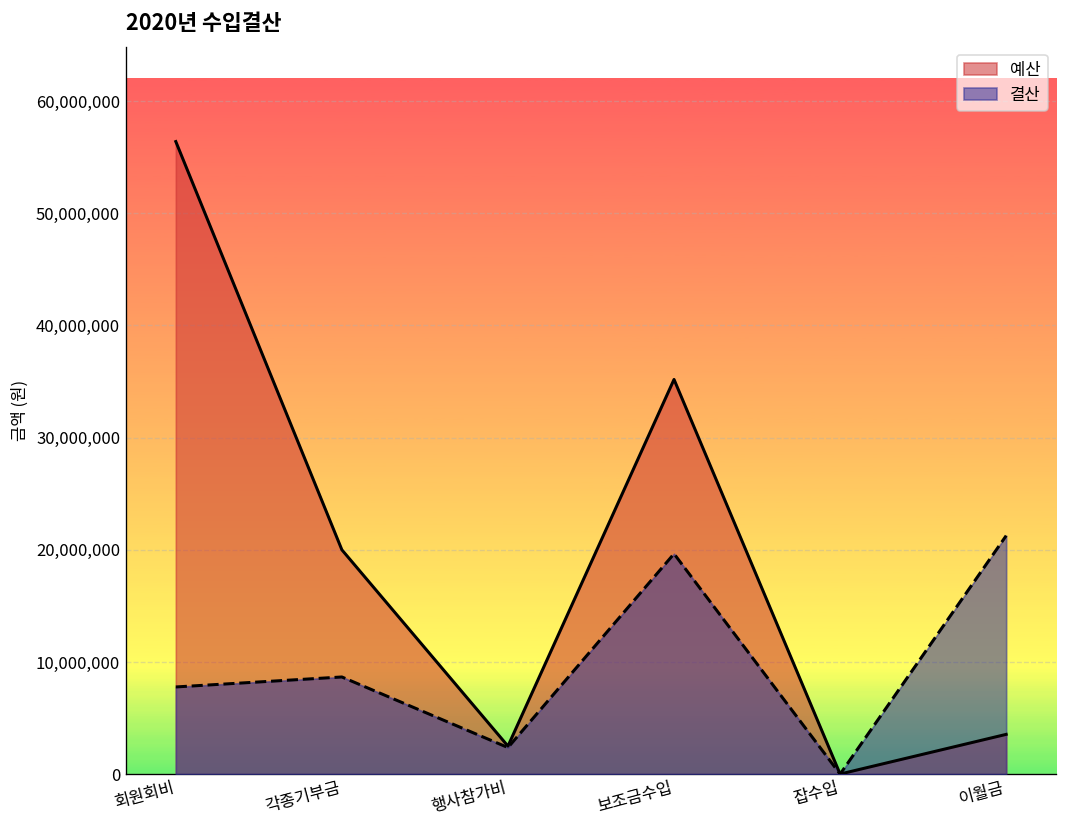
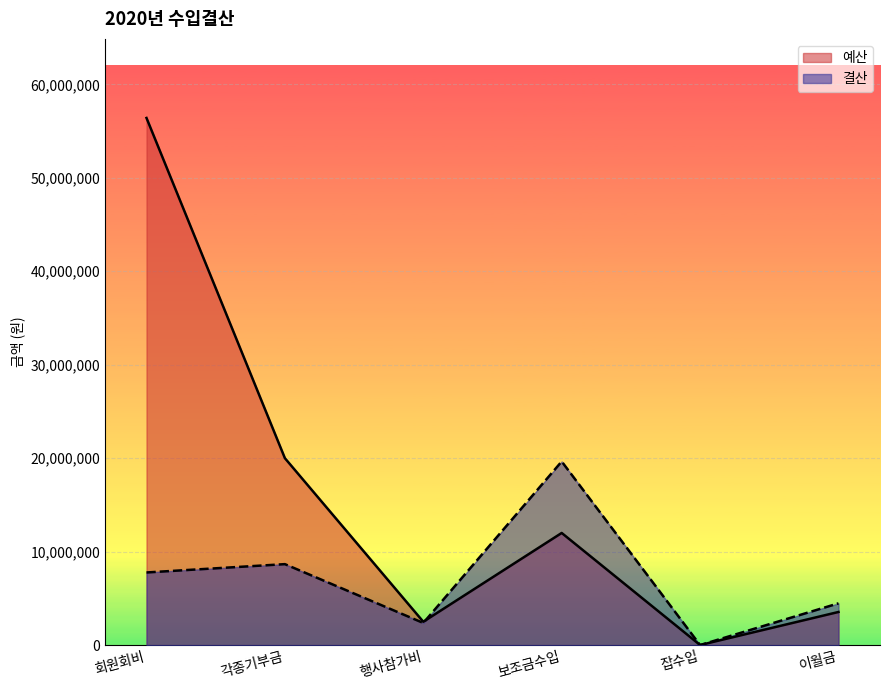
  {
    "예산": {
      "회원회비": "56,000,000",
      "각종기부금": "20,000,000",
-     "보조금수입": "35,000,000",
+     "보조금수입": "12,000,000",
      "이월금": "4,000,000"
    },
    "결산": {
      "회원회비": "8,000,000",
      "각종기부금": "9,000,000",
      "보조금수입": "20,000,000",
-     "이월금": "21,000,000"
+     "이월금": "4,000,000"
    }
  }
